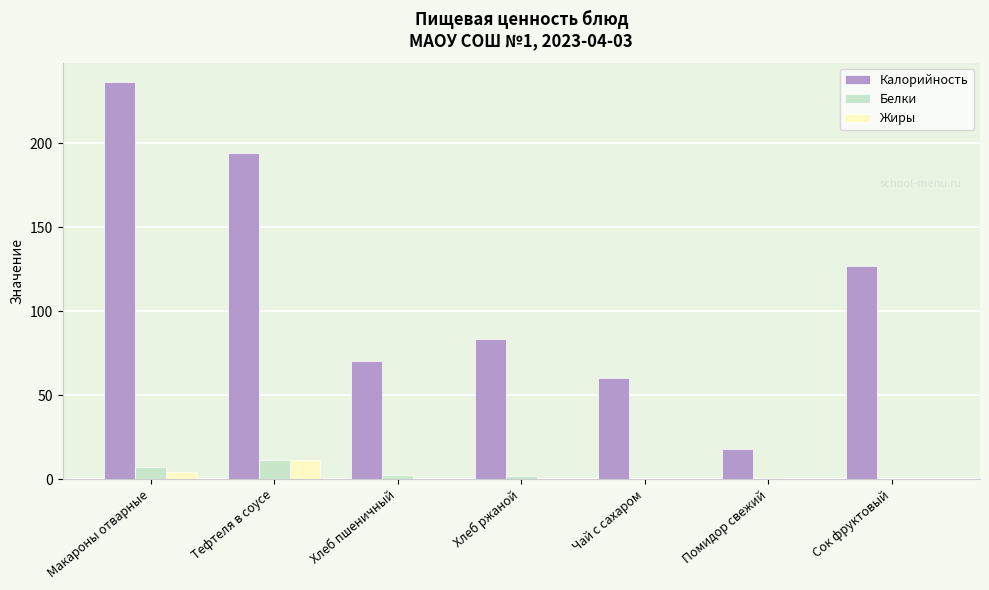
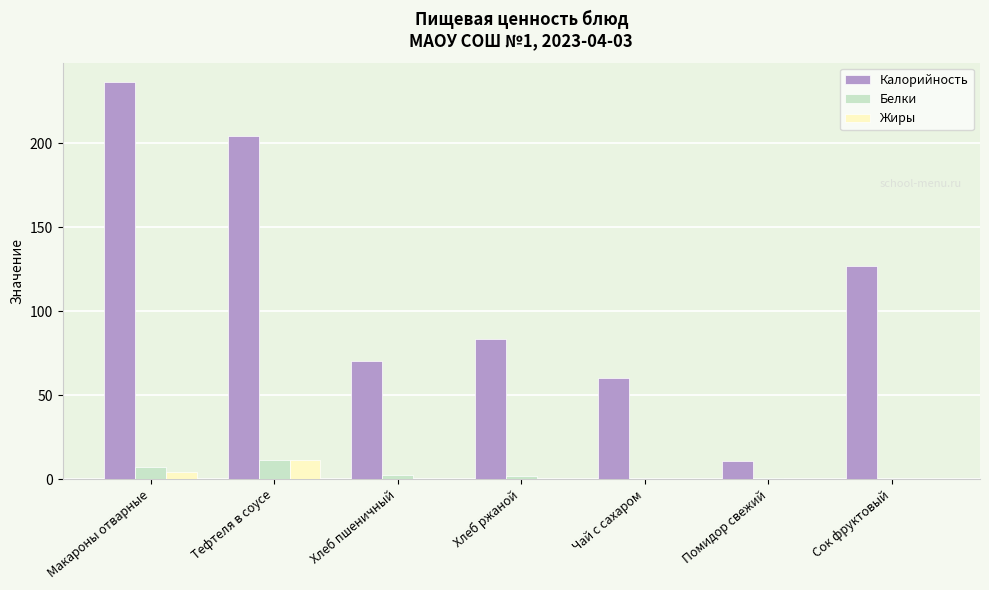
  {
    "Калорийность": {
      "Макароны отварные": 236,
-     "Тефтеля в соусе": 194,
+     "Тефтеля в соусе": 204,
      "Хлеб пшеничный": 70,
      "Хлеб ржаной": 83,
      "Чай с сахаром": 60,
-     "Помидор свежий": 18,
+     "Помидор свежий": 11,
      "Сок фруктовый": 127
    }
  }
